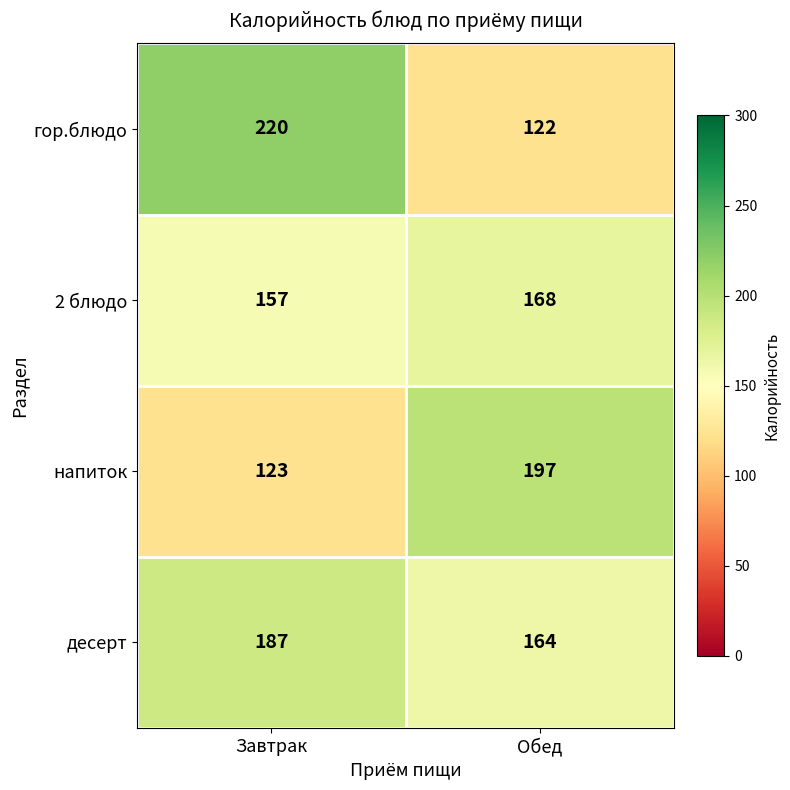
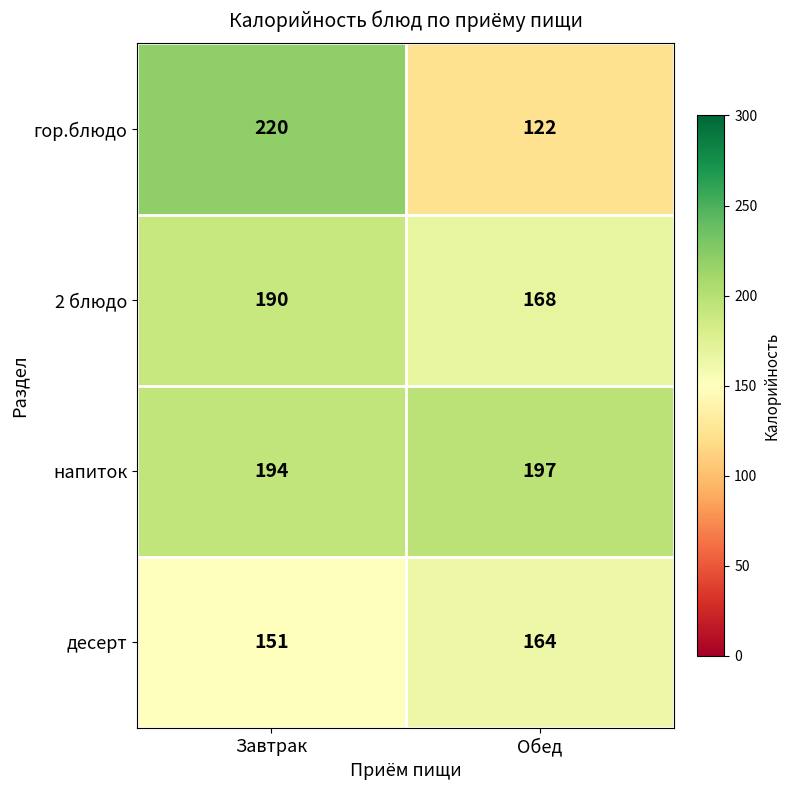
  {
    "гор.блюдо": {
      "Завтрак": 220,
      "Обед": 122
    },
    "2 блюдо": {
-     "Завтрак": 157,
+     "Завтрак": 190,
      "Обед": 168
    },
    "напиток": {
-     "Завтрак": 123,
+     "Завтрак": 194,
      "Обед": 197
    },
    "десерт": {
-     "Завтрак": 187,
+     "Завтрак": 151,
      "Обед": 164
    }
  }
